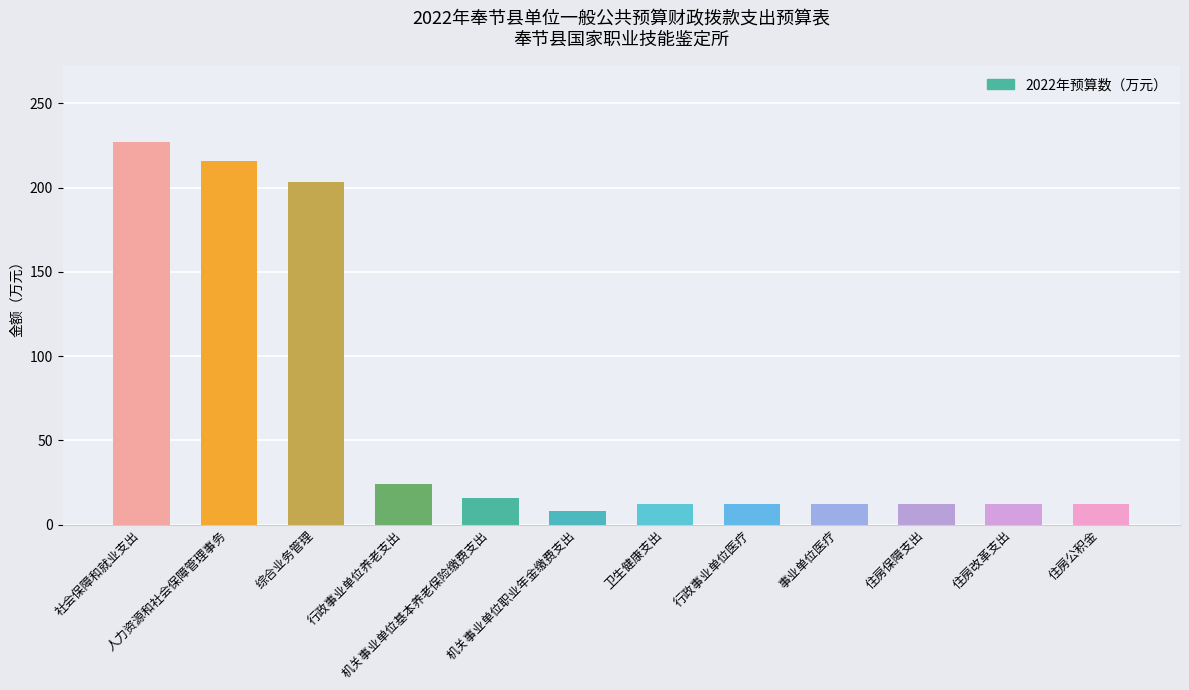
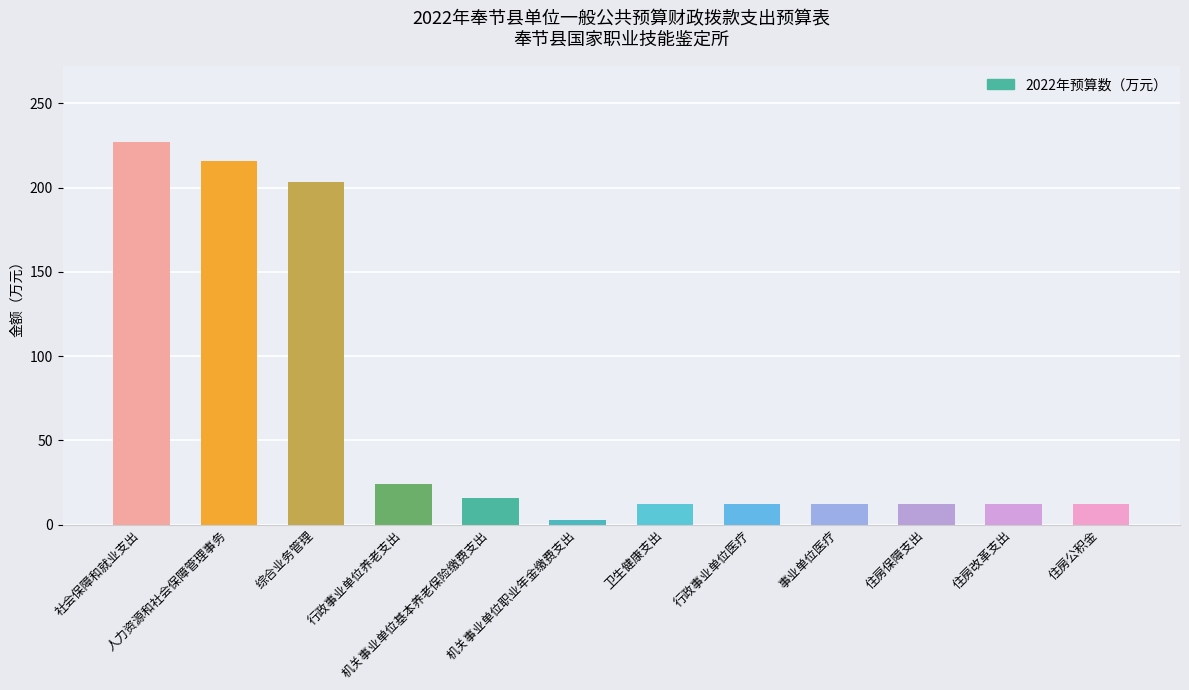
  {
    "社会保障和就业支出": 227,
    "人力资源和社会保障管理事务": 216,
    "综合业务管理": 203,
    "行政事业单位养老支出": 24,
    "机关事业单位基本养老保险缴费支出": 16,
-   "机关事业单位职业年金缴费支出": 8,
+   "机关事业单位职业年金缴费支出": 2,
    "卫生健康支出": 12,
    "行政事业单位医疗": 12,
    "事业单位医疗": 12,
    "住房保障支出": 12,
    "住房改革支出": 12,
    "住房公积金": 12
  }
